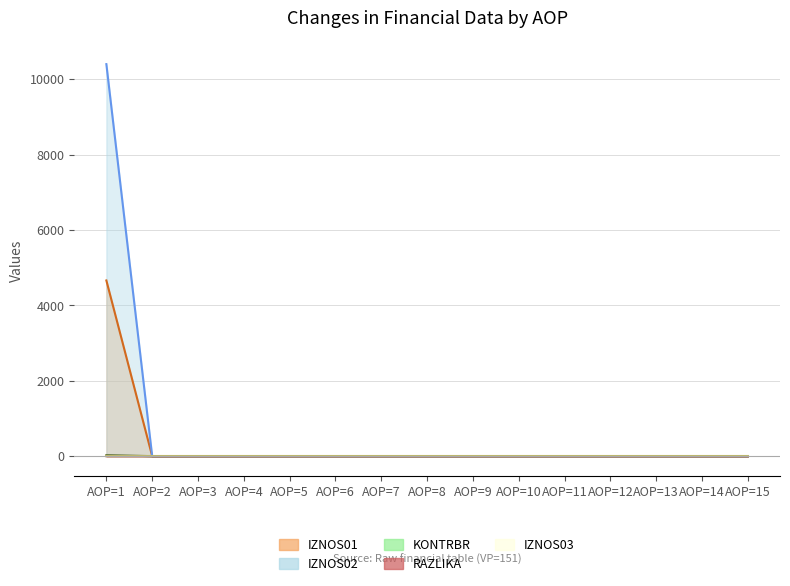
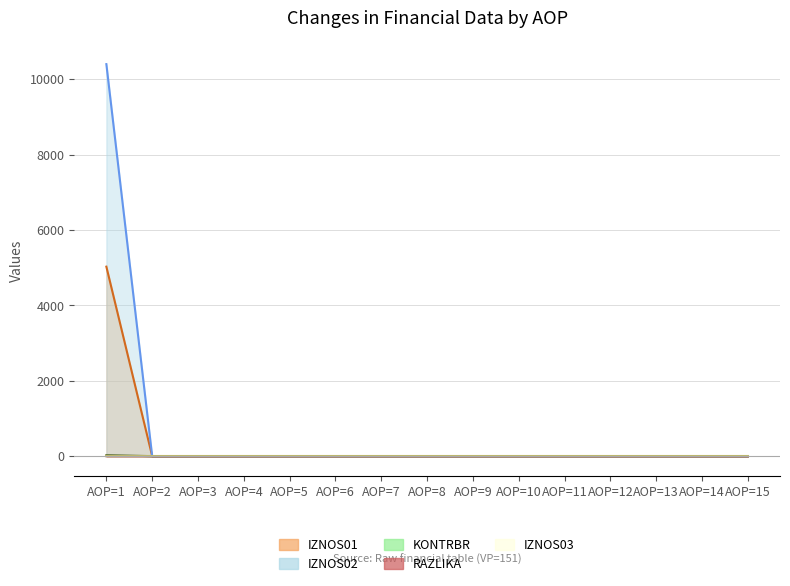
  {
    "IZNOS01": {
-     "AOP=1": 4700
+     "AOP=1": 5000
    }
  }
